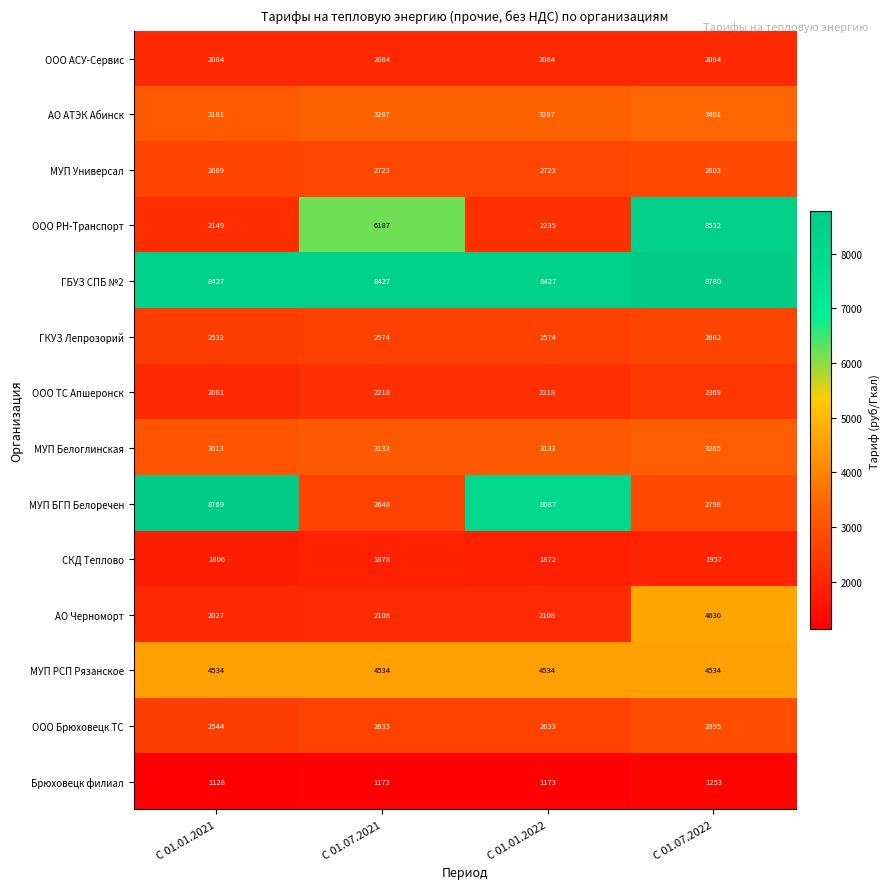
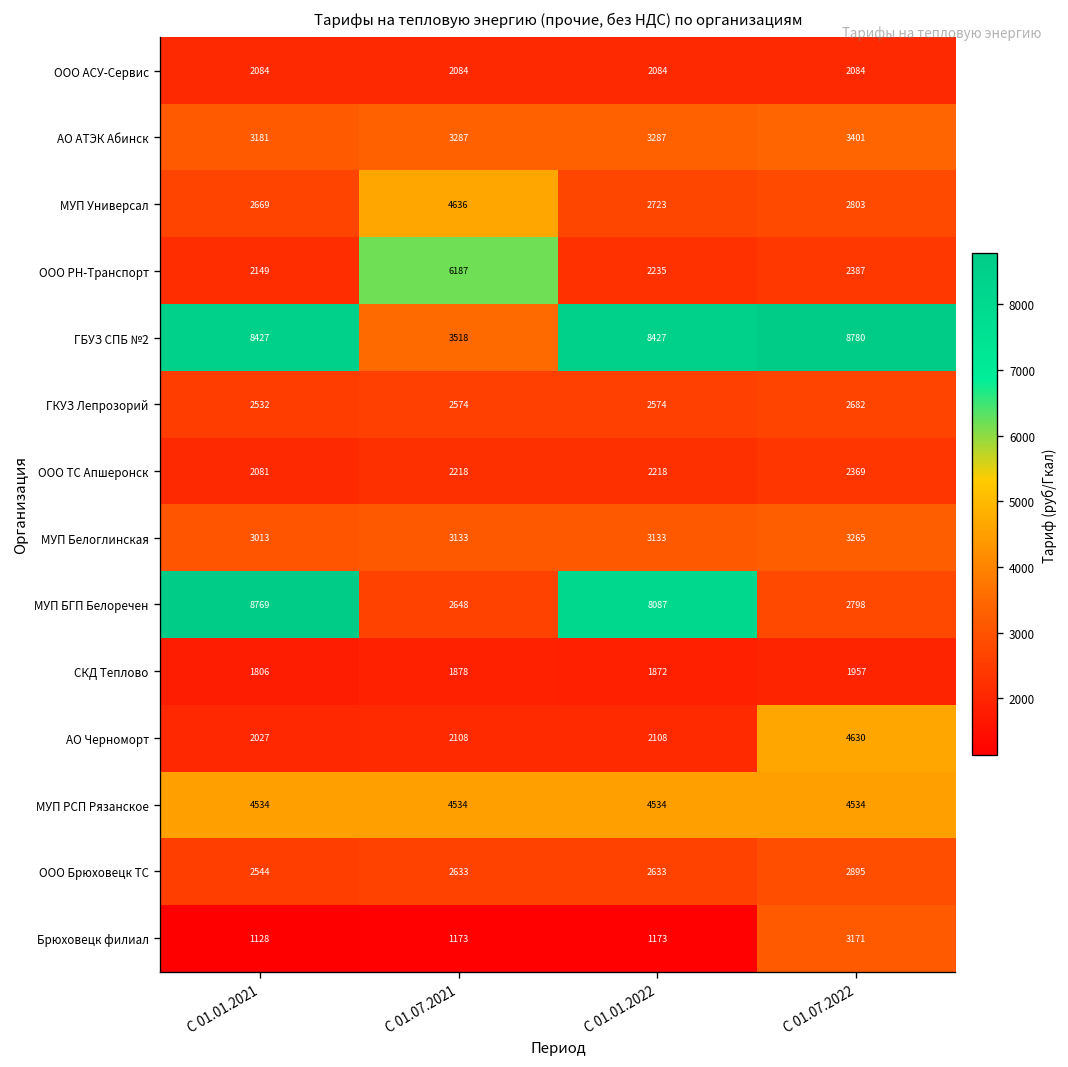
  {
    "ООО АСУ-Сервис": {
      "С 01.01.2021": 2084,
      "С 01.07.2021": 2084,
      "С 01.01.2022": 2084,
      "С 01.07.2022": 2084
    },
    "АО АТЭК Абинск": {
      "С 01.01.2021": 3181,
      "С 01.07.2021": 3287,
      "С 01.01.2022": 3287,
      "С 01.07.2022": 3401
    },
    "МУП Универсал": {
      "С 01.01.2021": 2669,
-     "С 01.07.2021": 2723,
+     "С 01.07.2021": 4636,
      "С 01.01.2022": 2723,
      "С 01.07.2022": 2803
    },
    "ООО РН-Транспорт": {
      "С 01.01.2021": 2149,
      "С 01.07.2021": 6187,
      "С 01.01.2022": 2235,
-     "С 01.07.2022": 8532
+     "С 01.07.2022": 2387
    },
    "ГБУЗ СПБ №2": {
      "С 01.01.2021": 8427,
-     "С 01.07.2021": 8427,
+     "С 01.07.2021": 3518,
      "С 01.01.2022": 8427,
      "С 01.07.2022": 8780
    },
    "ГКУЗ Лепрозорий": {
      "С 01.01.2021": 2532,
      "С 01.07.2021": 2574,
      "С 01.01.2022": 2574,
      "С 01.07.2022": 2682
    },
    "ООО ТС Апшеронск": {
      "С 01.01.2021": 2081,
      "С 01.07.2021": 2218,
      "С 01.01.2022": 2218,
      "С 01.07.2022": 2369
    },
    "МУП Белоглинская": {
      "С 01.01.2021": 3013,
      "С 01.07.2021": 3133,
      "С 01.01.2022": 3133,
      "С 01.07.2022": 3265
    },
    "МУП БГП Белоречен": {
      "С 01.01.2021": 8769,
      "С 01.07.2021": 2648,
      "С 01.01.2022": 8087,
      "С 01.07.2022": 2798
    },
    "СКД Теплово": {
      "С 01.01.2021": 1806,
      "С 01.07.2021": 1878,
      "С 01.01.2022": 1872,
      "С 01.07.2022": 1957
    },
    "АО Черноморт": {
      "С 01.01.2021": 2027,
      "С 01.07.2021": 2108,
      "С 01.01.2022": 2108,
      "С 01.07.2022": 4630
    },
    "МУП РСП Рязанское": {
      "С 01.01.2021": 4534,
      "С 01.07.2021": 4534,
      "С 01.01.2022": 4534,
      "С 01.07.2022": 4534
    },
    "ООО Брюховецк ТС": {
      "С 01.01.2021": 2544,
      "С 01.07.2021": 2633,
      "С 01.01.2022": 2633,
      "С 01.07.2022": 2895
    },
    "Брюховецк филиал": {
      "С 01.01.2021": 1128,
      "С 01.07.2021": 1173,
      "С 01.01.2022": 1173,
-     "С 01.07.2022": 1253
+     "С 01.07.2022": 3171
    }
  }
